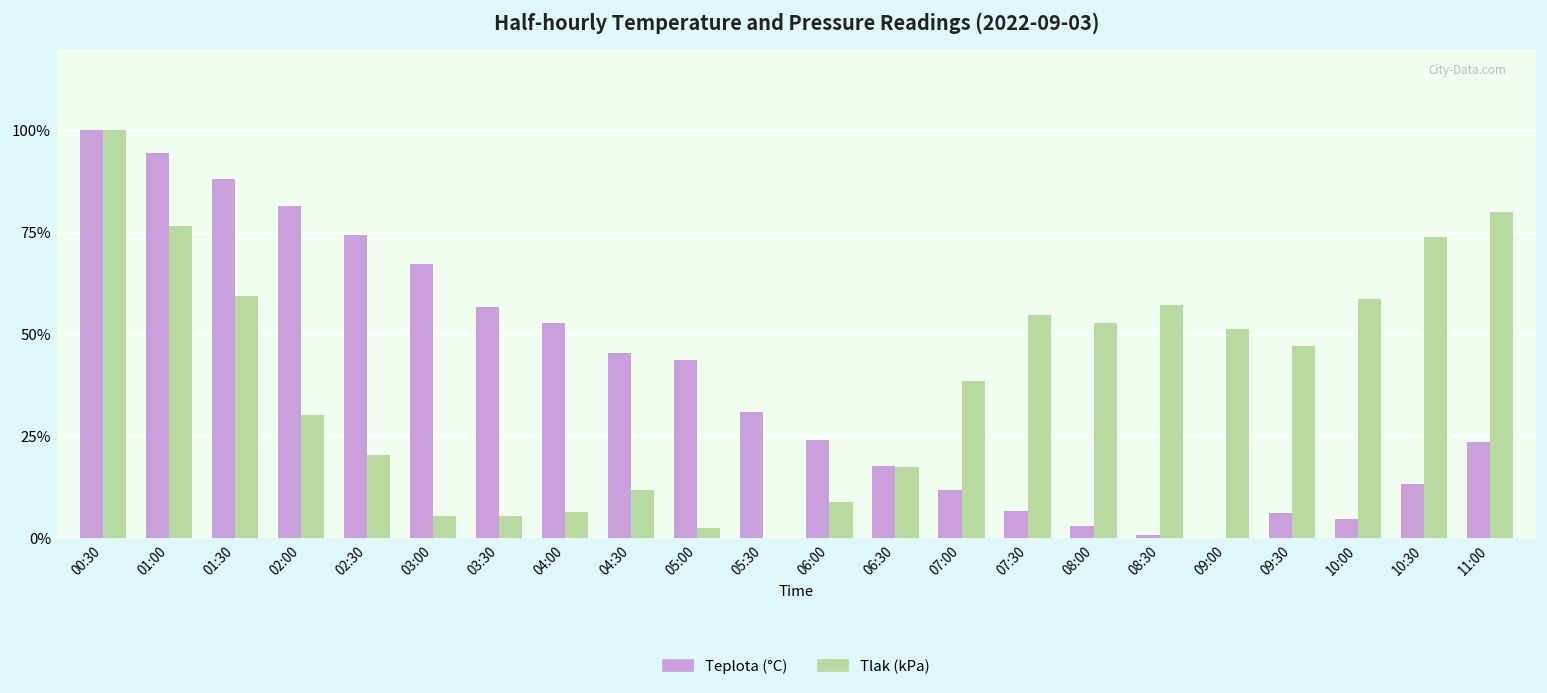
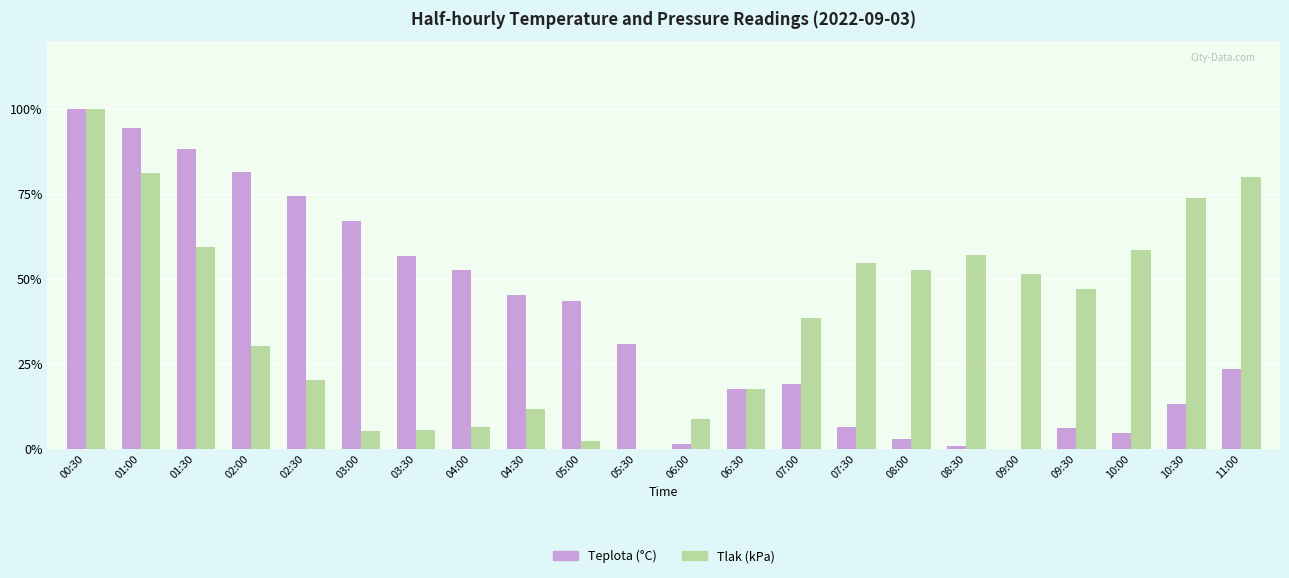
  {
    "Teplota (°C)": {
      "00:30": "100%",
      "01:00": "94%",
      "01:30": "88%",
      "02:00": "81%",
      "02:30": "74%",
      "03:00": "67%",
      "03:30": "57%",
      "04:00": "53%",
      "04:30": "45%",
      "05:00": "44%",
      "05:30": "31%",
-     "06:00": "24%",
+     "06:00": "1%",
      "06:30": "18%",
-     "07:00": "12%",
+     "07:00": "19%",
      "07:30": "7%",
      "08:00": "3%",
      "08:30": "1%",
      "09:00": "0%",
      "09:30": "6%",
      "10:00": "5%",
      "10:30": "13%",
      "11:00": "23%"
    },
    "Tlak (kPa)": {
      "00:30": "100%",
-     "01:00": "77%",
+     "01:00": "81%",
      "01:30": "59%",
      "02:00": "30%",
      "02:30": "20%",
      "03:00": "5%",
      "03:30": "5%",
      "04:00": "6%",
      "04:30": "12%",
      "05:00": "2%",
      "05:30": "0%",
      "06:00": "9%",
      "06:30": "17%",
      "07:00": "39%",
      "07:30": "55%",
      "08:00": "53%",
      "08:30": "57%",
      "09:00": "51%",
      "09:30": "47%",
      "10:00": "59%",
      "10:30": "74%",
      "11:00": "80%"
    }
  }
